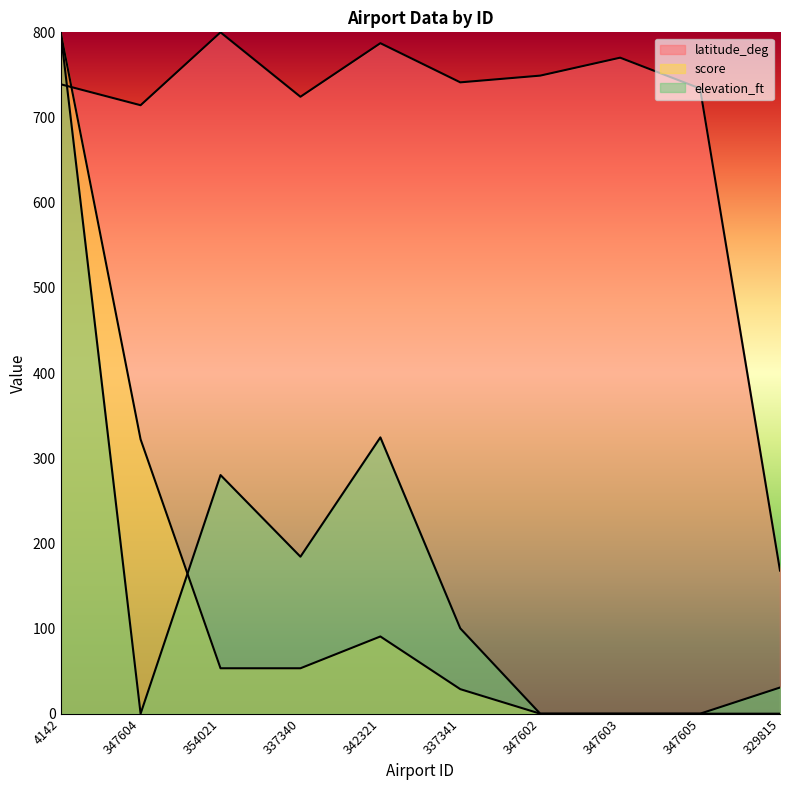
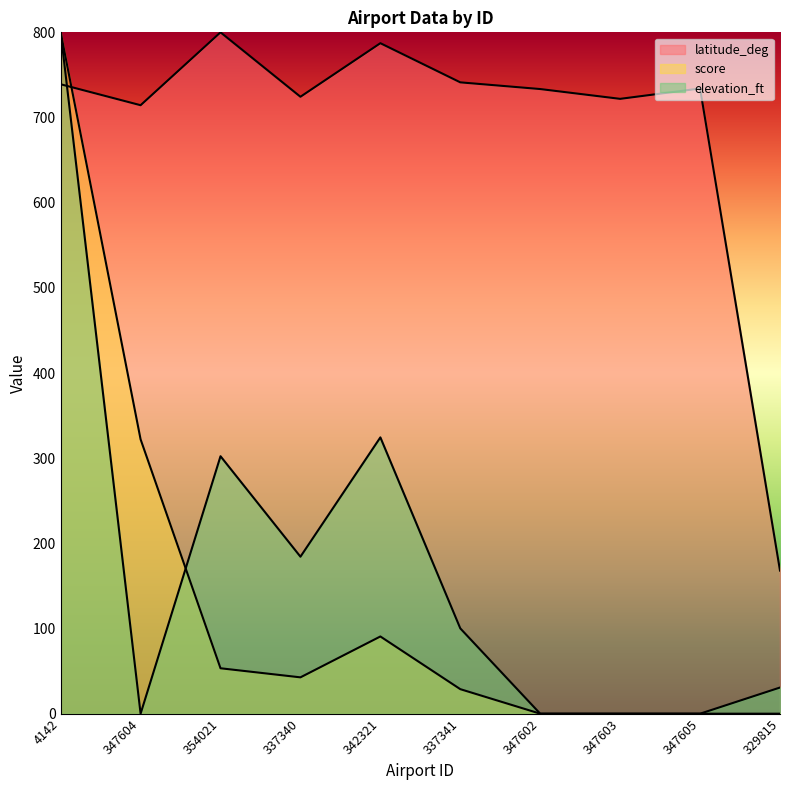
  {
    "latitude_deg": {
      "4142": 740,
      "347604": 710,
      "354021": 800,
      "337340": 720,
      "342321": 790,
      "337341": 740,
-     "347602": 750,
-     "347603": 770,
+     "347602": 730,
+     "347603": 720,
      "329815": 170
    },
    "score": {
      "347604": 320,
      "354021": 50,
-     "337340": 50,
+     "337340": 40,
      "342321": 90,
      "337341": 30,
      "329815": 0
    },
    "elevation_ft": {
      "347604": 0,
-     "354021": 280,
+     "354021": 300,
      "337340": 180,
      "342321": 320,
      "337341": 100,
      "329815": 30
    }
  }
